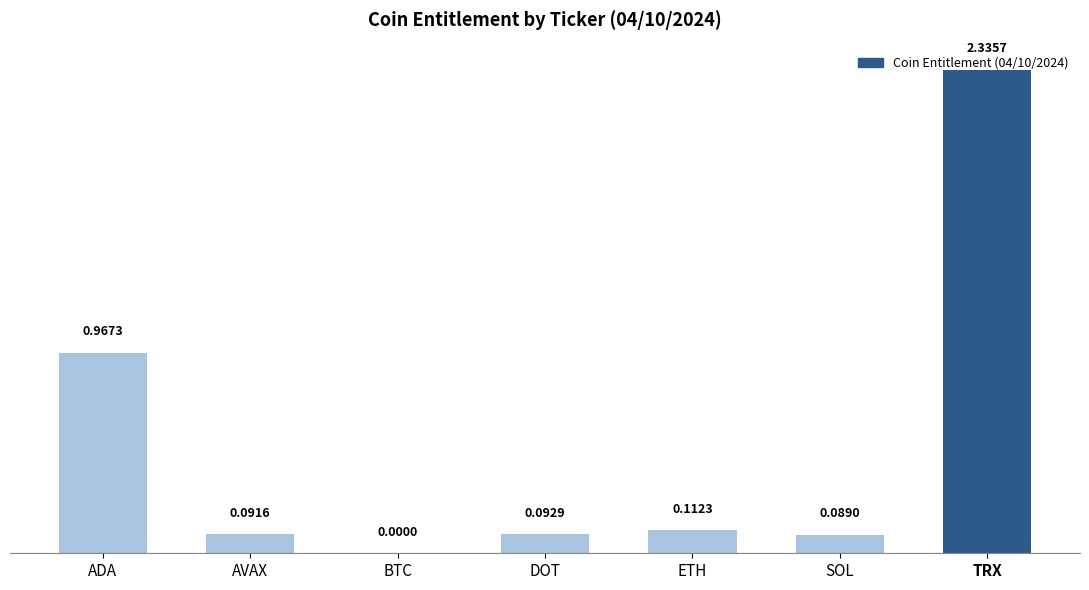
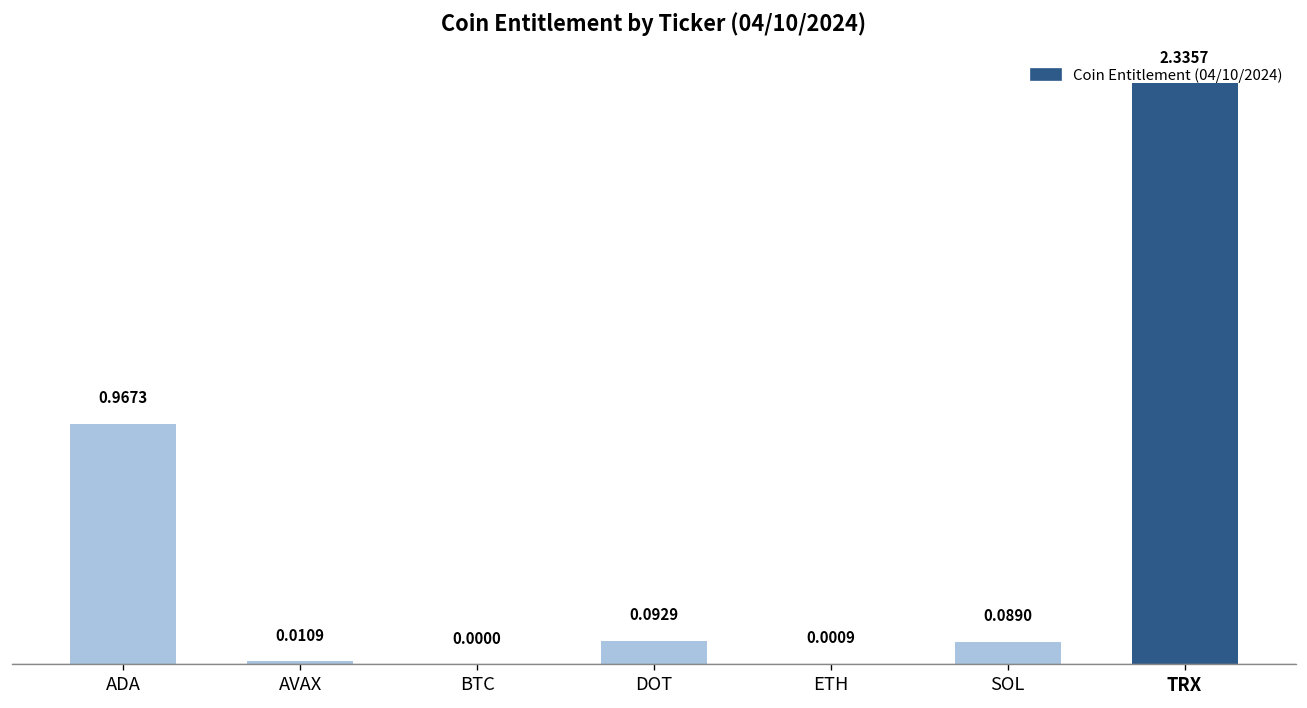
  {
    "ADA": 0.9673,
-   "AVAX": 0.0916,
+   "AVAX": 0.0109,
    "BTC": 0.0000,
    "DOT": 0.0929,
-   "ETH": 0.1123,
+   "ETH": 0.0009,
    "SOL": 0.0890,
    "TRX": 2.3357
  }
